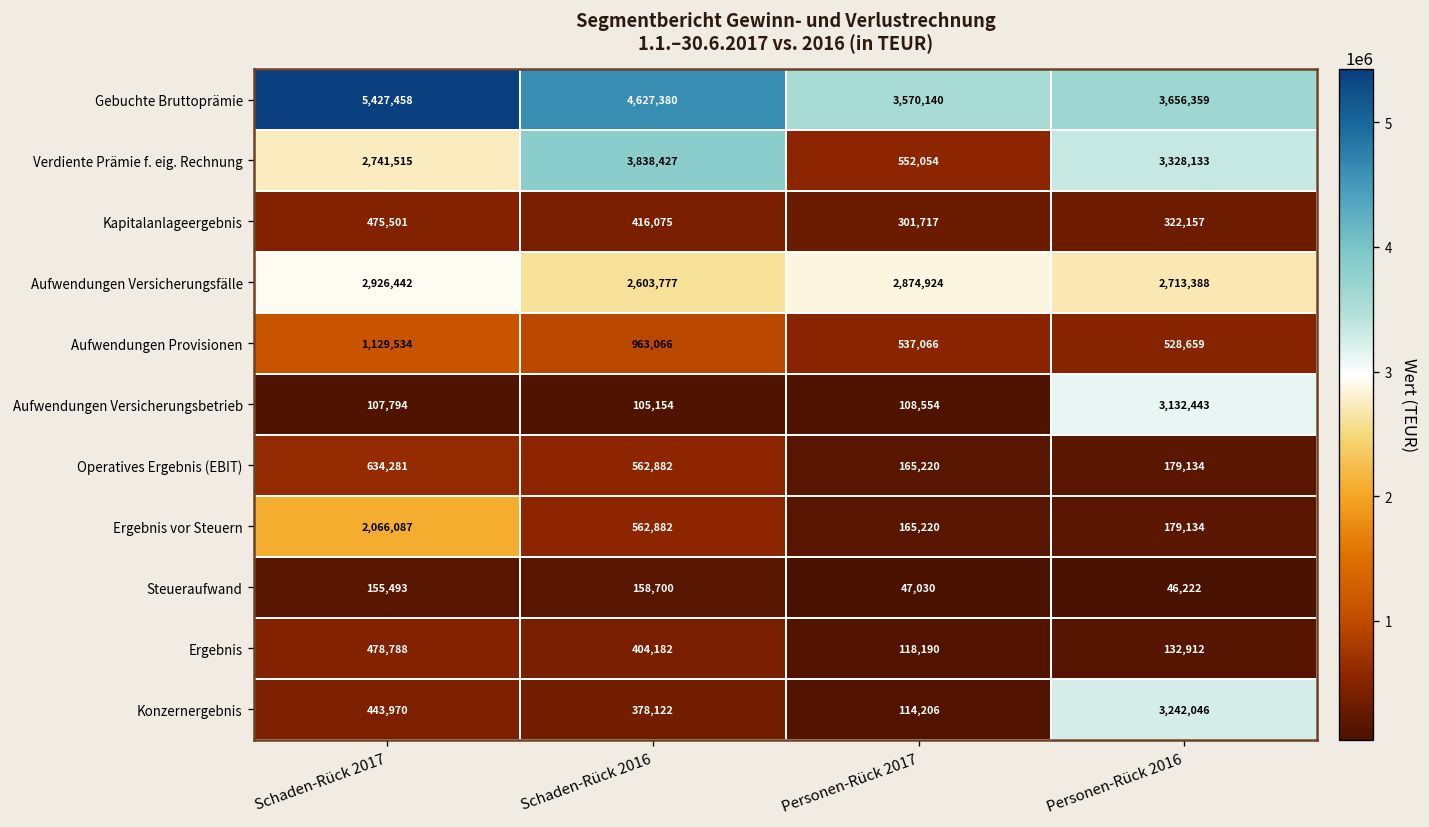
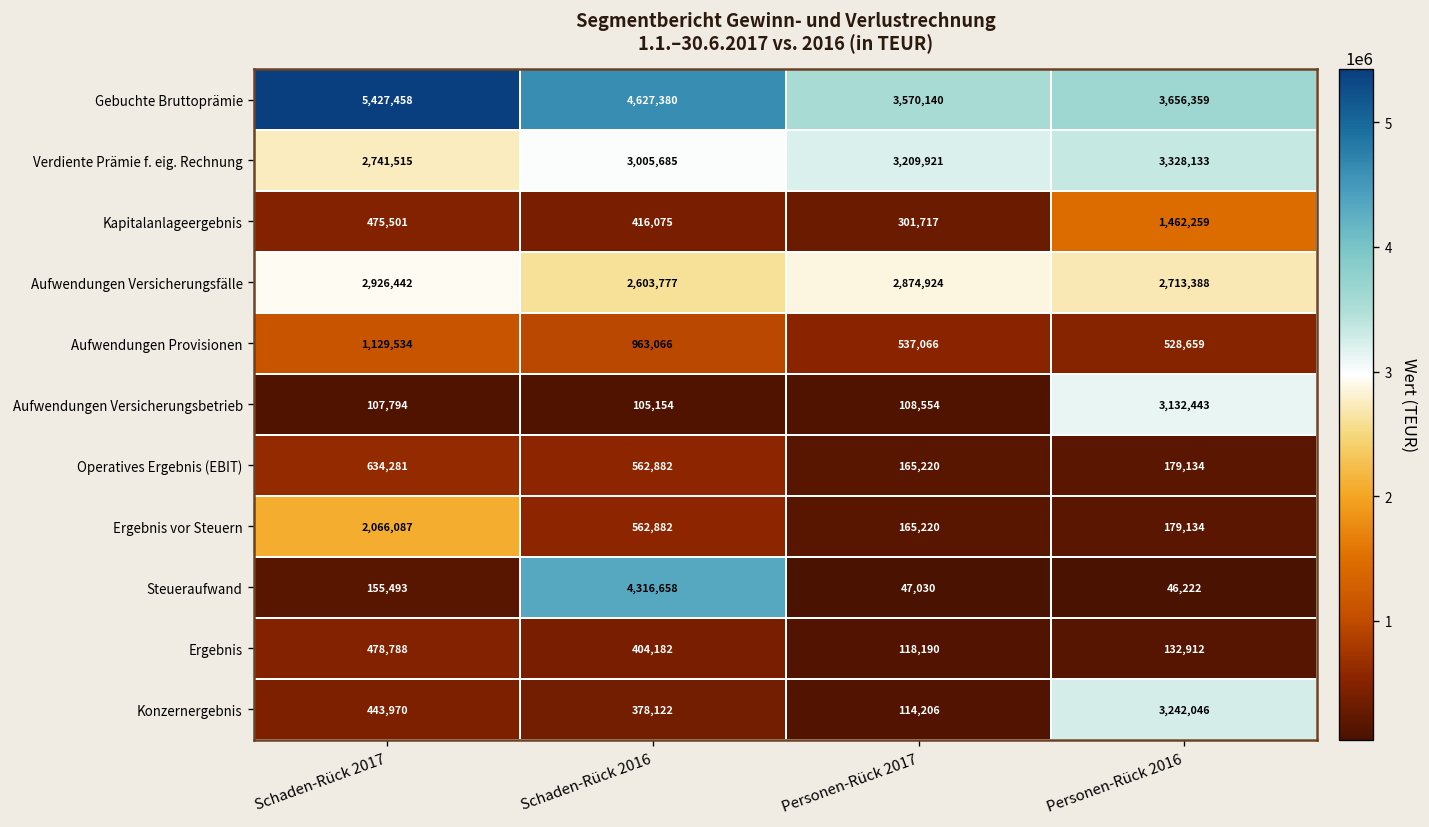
  {
    "Gebuchte Bruttoprämie": {
      "Schaden-Rück 2017": "5,427,458",
      "Schaden-Rück 2016": "4,627,380",
      "Personen-Rück 2017": "3,570,140",
      "Personen-Rück 2016": "3,656,359"
    },
    "Verdiente Prämie f. eig. Rechnung": {
      "Schaden-Rück 2017": "2,741,515",
-     "Schaden-Rück 2016": "3,838,427",
-     "Personen-Rück 2017": "552,054",
+     "Schaden-Rück 2016": "3,005,685",
+     "Personen-Rück 2017": "3,209,921",
      "Personen-Rück 2016": "3,328,133"
    },
    "Kapitalanlageergebnis": {
      "Schaden-Rück 2017": "475,501",
      "Schaden-Rück 2016": "416,075",
      "Personen-Rück 2017": "301,717",
-     "Personen-Rück 2016": "322,157"
+     "Personen-Rück 2016": "1,462,259"
    },
    "Aufwendungen Versicherungsfälle": {
      "Schaden-Rück 2017": "2,926,442",
      "Schaden-Rück 2016": "2,603,777",
      "Personen-Rück 2017": "2,874,924",
      "Personen-Rück 2016": "2,713,388"
    },
    "Aufwendungen Provisionen": {
      "Schaden-Rück 2017": "1,129,534",
      "Schaden-Rück 2016": "963,066",
      "Personen-Rück 2017": "537,066",
      "Personen-Rück 2016": "528,659"
    },
    "Aufwendungen Versicherungsbetrieb": {
      "Schaden-Rück 2017": "107,794",
      "Schaden-Rück 2016": "105,154",
      "Personen-Rück 2017": "108,554",
      "Personen-Rück 2016": "3,132,443"
    },
    "Operatives Ergebnis (EBIT)": {
      "Schaden-Rück 2017": "634,281",
      "Schaden-Rück 2016": "562,882",
      "Personen-Rück 2017": "165,220",
      "Personen-Rück 2016": "179,134"
    },
    "Ergebnis vor Steuern": {
      "Schaden-Rück 2017": "2,066,087",
      "Schaden-Rück 2016": "562,882",
      "Personen-Rück 2017": "165,220",
      "Personen-Rück 2016": "179,134"
    },
    "Steueraufwand": {
      "Schaden-Rück 2017": "155,493",
-     "Schaden-Rück 2016": "158,700",
+     "Schaden-Rück 2016": "4,316,658",
      "Personen-Rück 2017": "47,030",
      "Personen-Rück 2016": "46,222"
    },
    "Ergebnis": {
      "Schaden-Rück 2017": "478,788",
      "Schaden-Rück 2016": "404,182",
      "Personen-Rück 2017": "118,190",
      "Personen-Rück 2016": "132,912"
    },
    "Konzernergebnis": {
      "Schaden-Rück 2017": "443,970",
      "Schaden-Rück 2016": "378,122",
      "Personen-Rück 2017": "114,206",
      "Personen-Rück 2016": "3,242,046"
    }
  }
